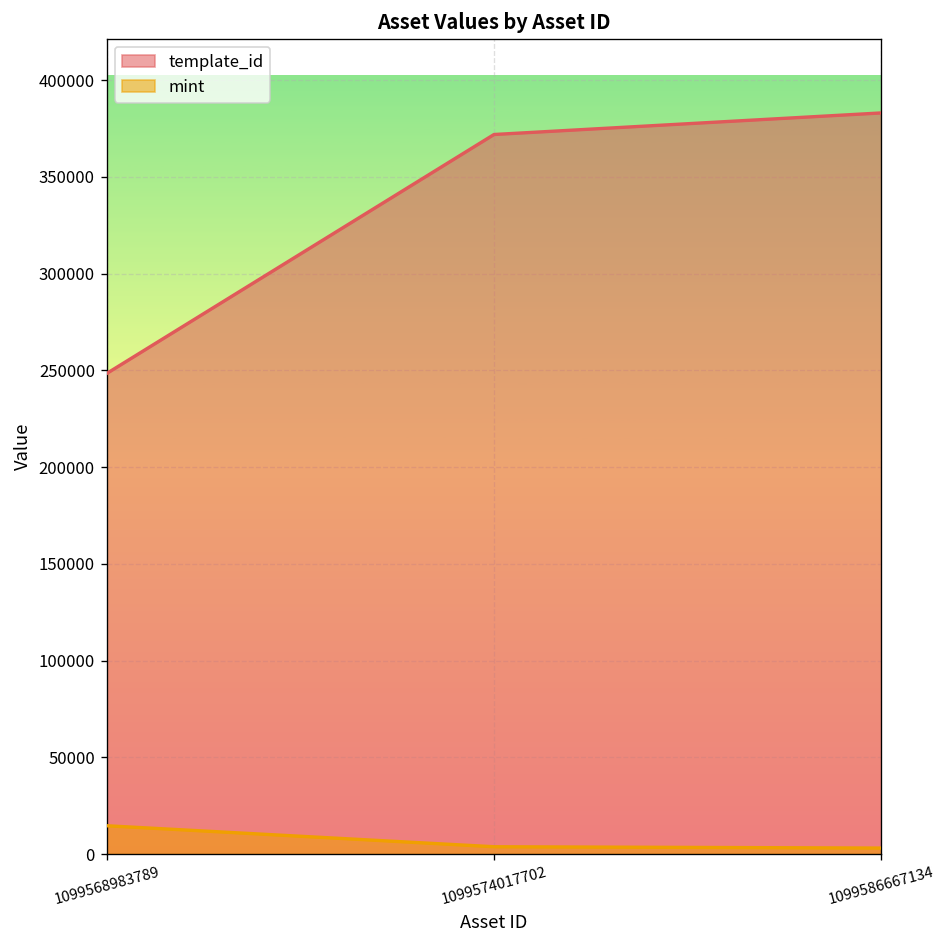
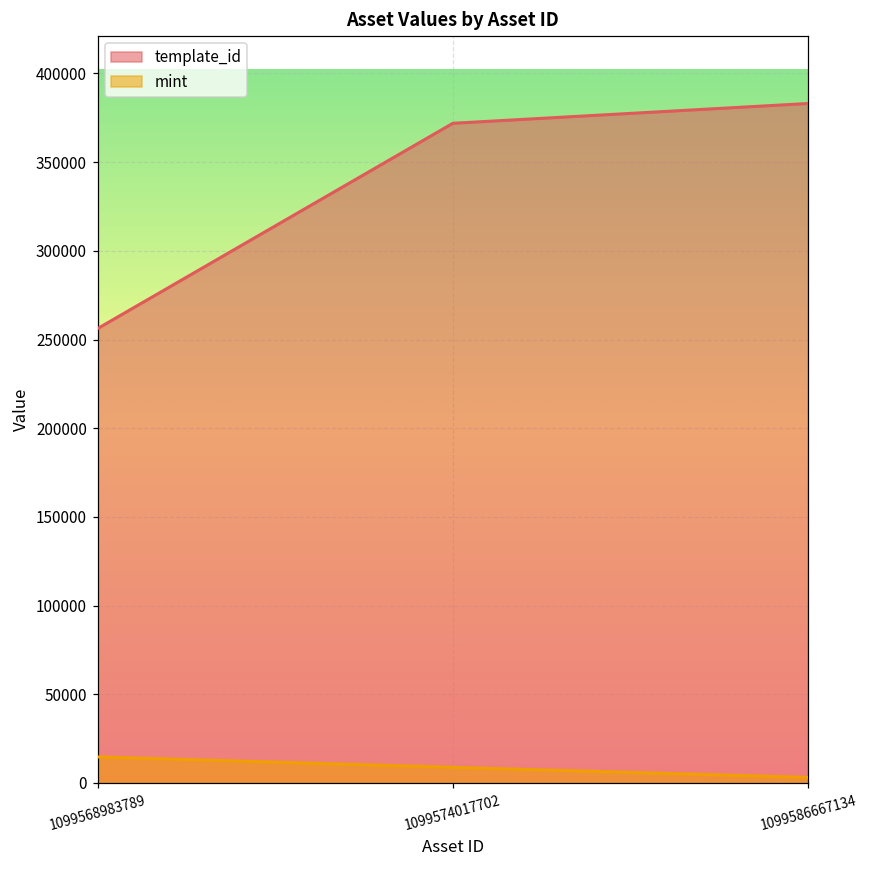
  {
    "template_id": {
-     "1099568983789": 248000,
+     "1099568983789": 256000,
      "1099574017702": 372000,
      "1099586667134": 383000
    },
    "mint": {
      "1099568983789": 15000,
-     "1099574017702": 4000,
+     "1099574017702": 9000,
      "1099586667134": 3000
    }
  }
